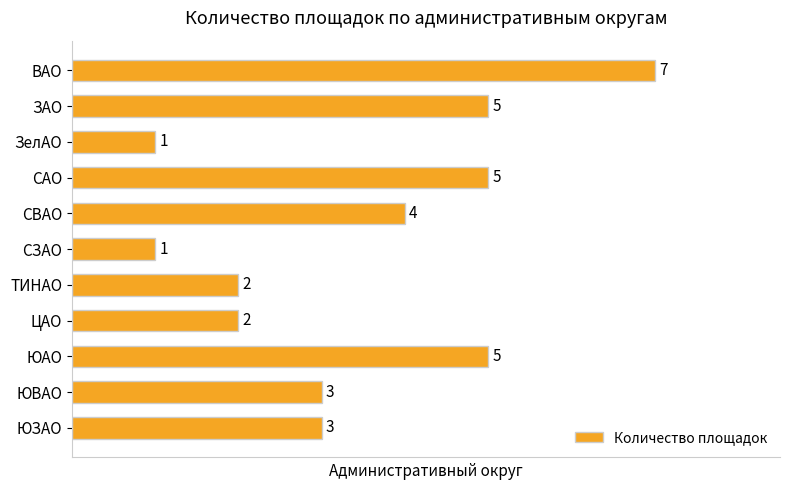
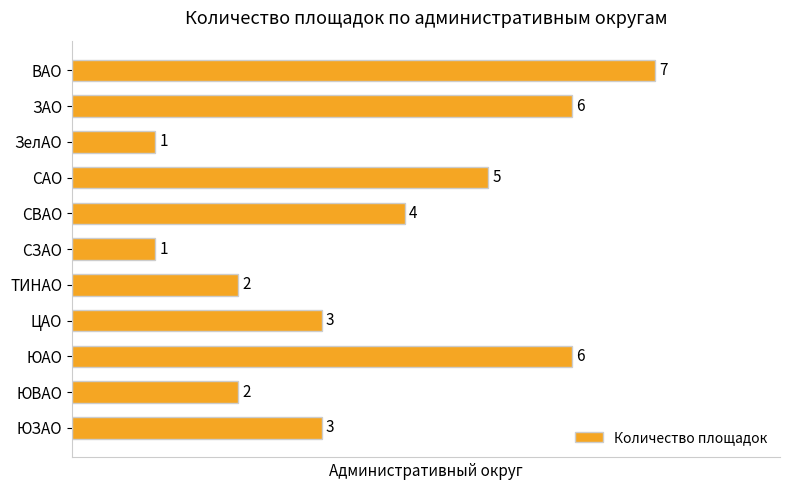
  {
    "ВАО": 7,
-   "ЗАО": 5,
+   "ЗАО": 6,
    "ЗелАО": 1,
    "САО": 5,
    "СВАО": 4,
    "СЗАО": 1,
    "ТИНАО": 2,
-   "ЦАО": 2,
-   "ЮАО": 5,
-   "ЮВАО": 3,
+   "ЦАО": 3,
+   "ЮАО": 6,
+   "ЮВАО": 2,
    "ЮЗАО": 3
  }
